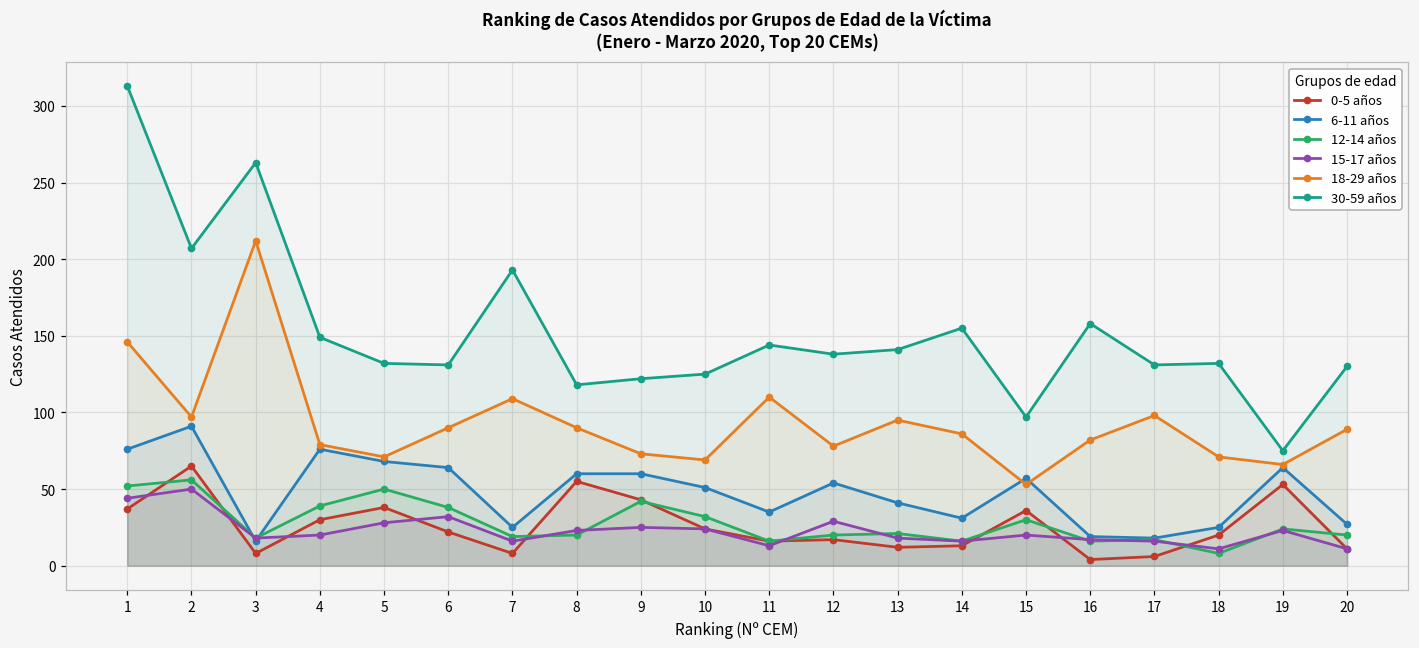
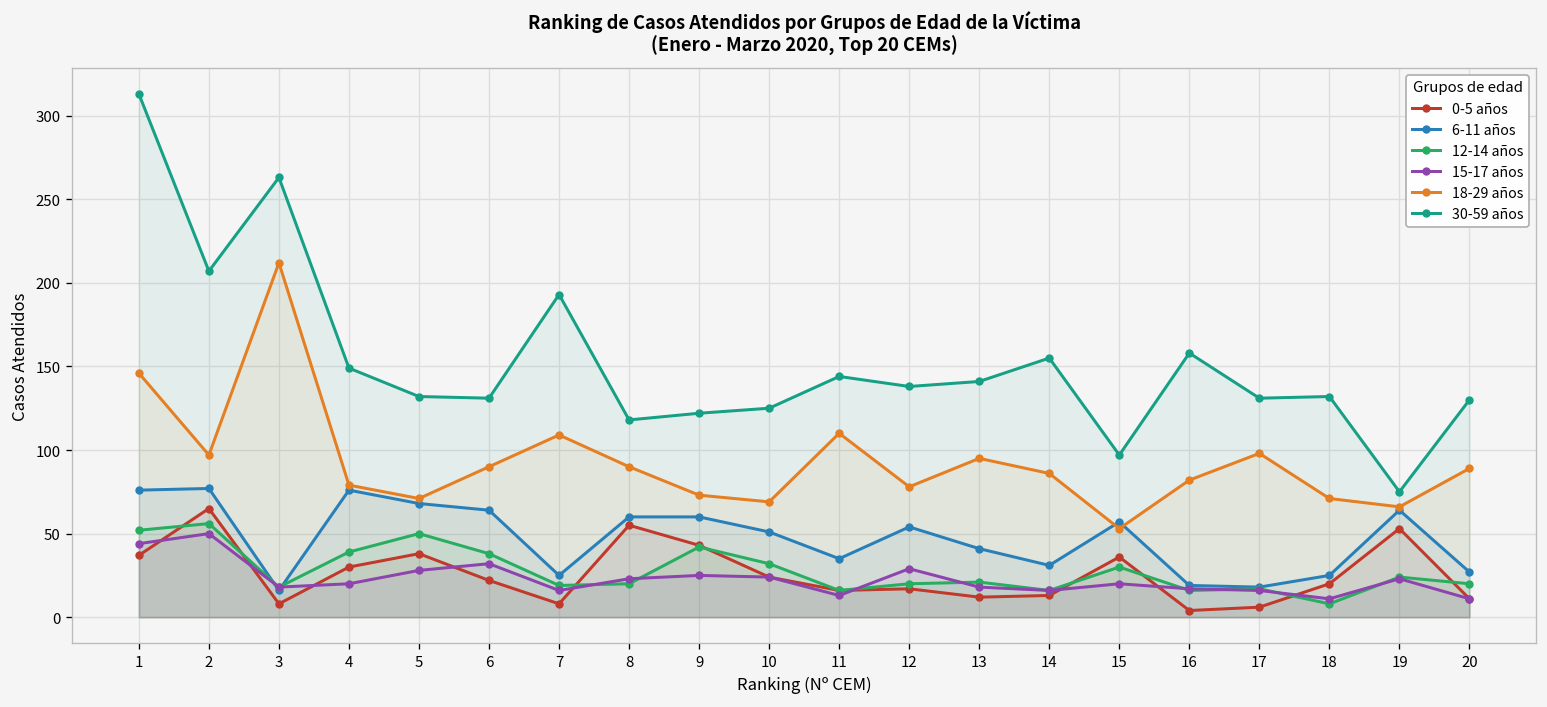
  {
    "0-5 años": {
      "1": 37,
      "2": 65,
      "3": 8,
      "4": 30,
      "5": 38,
      "6": 22,
      "7": 8,
      "8": 55,
      "12": 17,
      "13": 12,
      "14": 13,
      "15": 36,
      "16": 4,
      "17": 6,
      "18": 20,
      "19": 53
    },
    "6-11 años": {
      "1": 76,
-     "2": 91,
+     "2": 77,
      "3": 16,
      "4": 76,
      "5": 68,
      "6": 64,
      "7": 25,
      "8": 60,
      "9": 60,
      "10": 51,
      "11": 35,
      "12": 54,
      "13": 41,
      "14": 31,
      "15": 57,
      "16": 19,
      "18": 25,
      "19": 64,
      "20": 27
    },
    "15-17 años": {
      "1": 44,
      "2": 50,
      "4": 20,
      "5": 28,
      "6": 32,
      "7": 16,
      "8": 23,
      "9": 25,
      "11": 13,
      "12": 29,
      "13": 18,
      "15": 20,
      "18": 11
    },
    "18-29 años": {
      "1": 146,
      "2": 97,
      "3": 212,
      "4": 79,
      "5": 71,
      "6": 90,
      "7": 109,
      "8": 90,
      "9": 73,
      "10": 69,
      "11": 110,
      "12": 78,
      "13": 95,
      "14": 86,
      "15": 53,
      "16": 82,
      "17": 98,
      "18": 71,
      "19": 66,
      "20": 89
    }
  }
